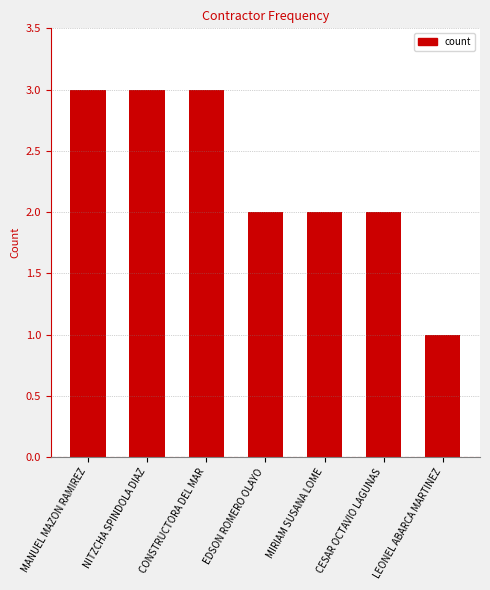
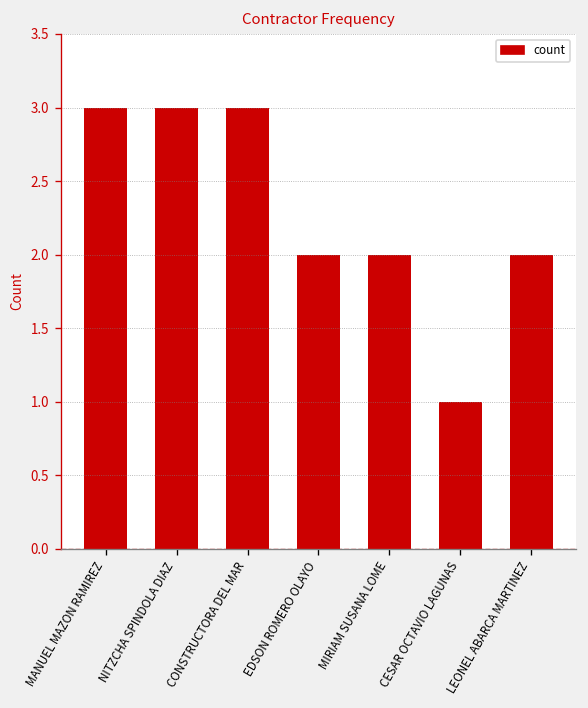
  {
    "MANUEL MAZON RAMIREZ": 3,
    "NITZCHA SPINDOLA DIAZ": 3,
    "CONSTRUCTORA DEL MAR": 3,
    "EDSON ROMERO OLAYO": 2,
    "MIRIAM SUSANA LOME": 2,
-   "CESAR OCTAVIO LAGUNAS": 2,
-   "LEONEL ABARCA MARTINEZ": 1
+   "CESAR OCTAVIO LAGUNAS": 1,
+   "LEONEL ABARCA MARTINEZ": 2
  }
